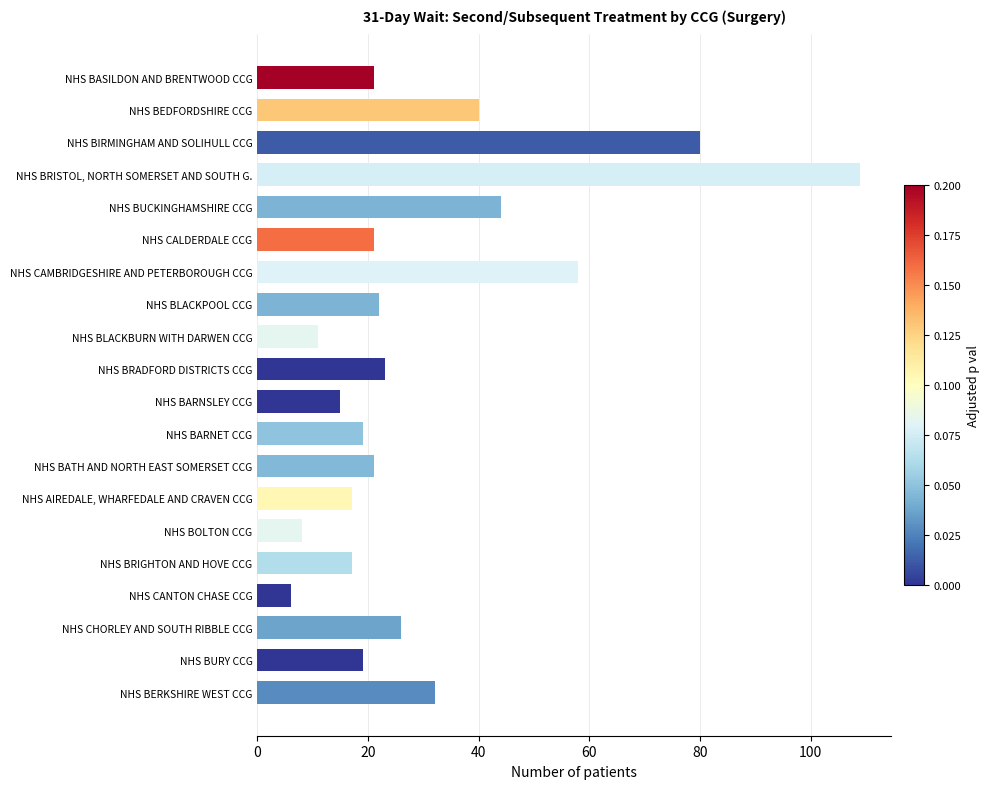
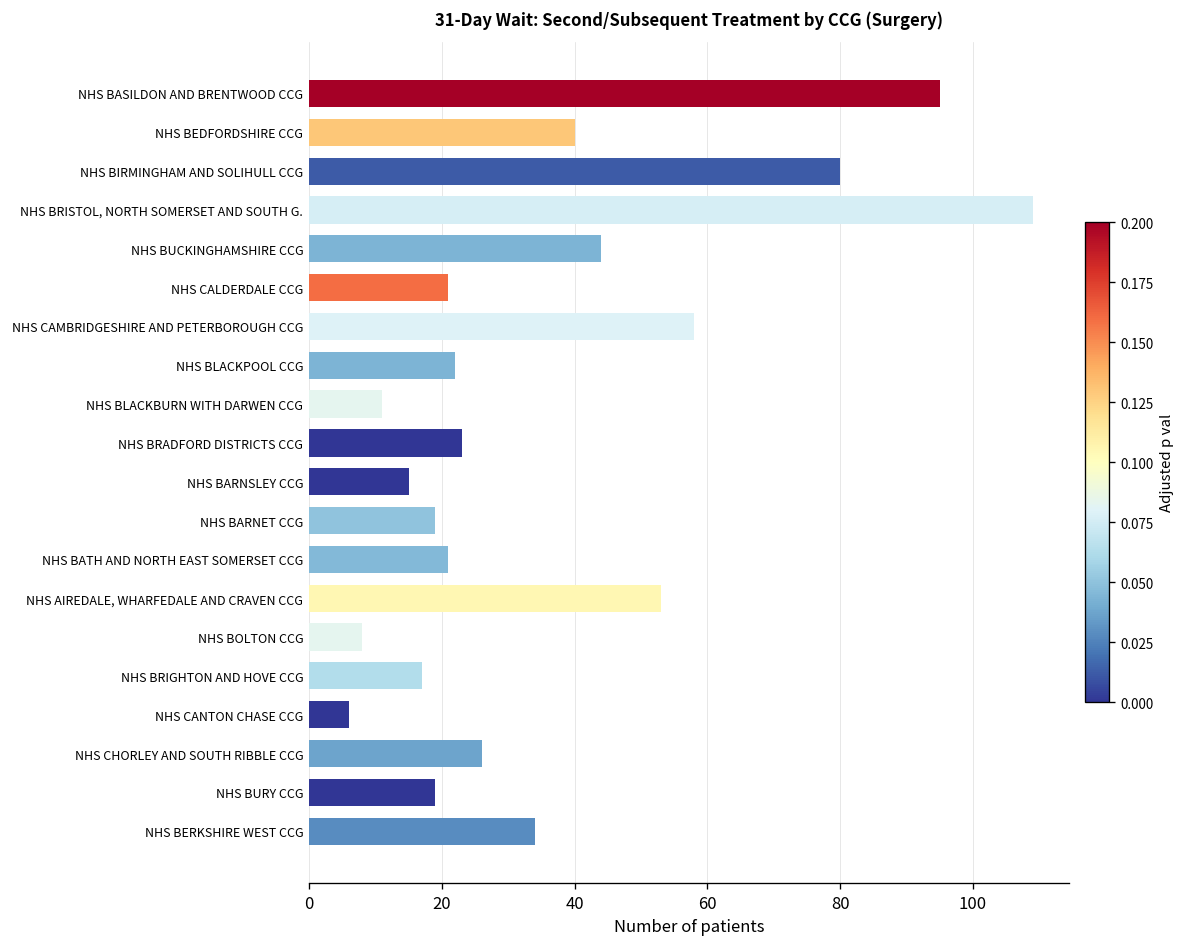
  {
-   "NHS BASILDON AND BRENTWOOD CCG": 21,
+   "NHS BASILDON AND BRENTWOOD CCG": 95,
    "NHS BEDFORDSHIRE CCG": 40,
    "NHS BIRMINGHAM AND SOLIHULL CCG": 80,
    "NHS BRISTOL, NORTH SOMERSET AND SOUTH G.": 109,
    "NHS BUCKINGHAMSHIRE CCG": 44,
    "NHS CALDERDALE CCG": 21,
    "NHS CAMBRIDGESHIRE AND PETERBOROUGH CCG": 58,
    "NHS BLACKPOOL CCG": 22,
    "NHS BLACKBURN WITH DARWEN CCG": 11,
    "NHS BRADFORD DISTRICTS CCG": 23,
    "NHS BARNSLEY CCG": 15,
    "NHS BARNET CCG": 19,
    "NHS BATH AND NORTH EAST SOMERSET CCG": 21,
-   "NHS AIREDALE, WHARFEDALE AND CRAVEN CCG": 17,
+   "NHS AIREDALE, WHARFEDALE AND CRAVEN CCG": 53,
    "NHS BOLTON CCG": 8,
    "NHS BRIGHTON AND HOVE CCG": 17,
    "NHS CANTON CHASE CCG": 6,
    "NHS CHORLEY AND SOUTH RIBBLE CCG": 26,
    "NHS BURY CCG": 19,
-   "NHS BERKSHIRE WEST CCG": 32
+   "NHS BERKSHIRE WEST CCG": 34
  }
